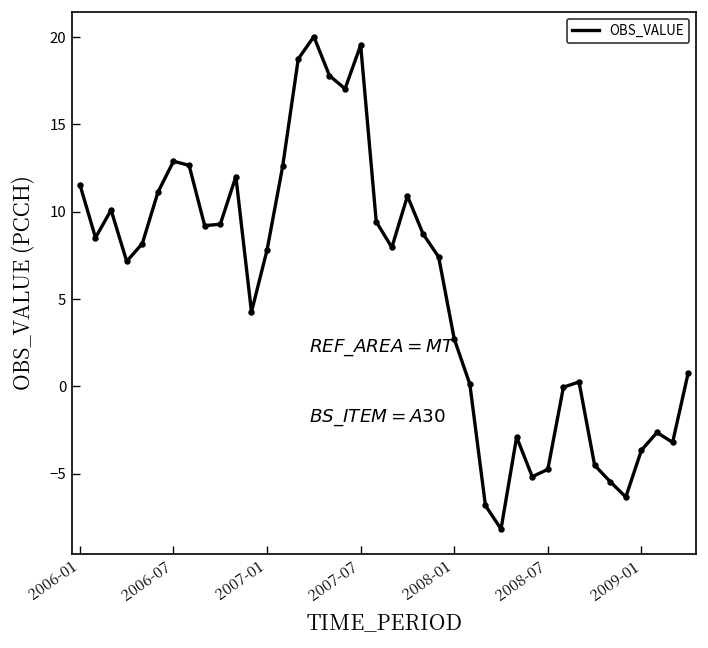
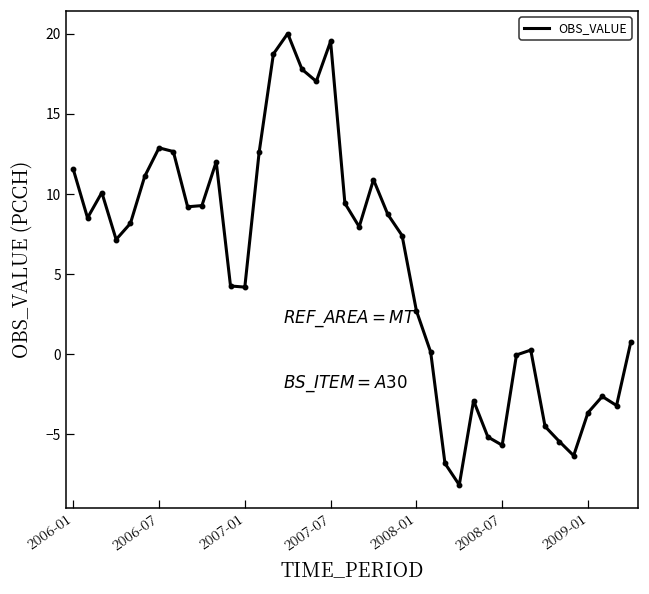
  {
    "2006-01": 11.6,
    "2006-07": 12.9,
-   "2007-01": 7.8,
+   "2007-01": 4.2,
    "2007-07": 19.5,
    "2008-01": 2.7,
-   "2008-07": -4.8,
+   "2008-07": -5.7,
    "2009-01": -3.7
  }
